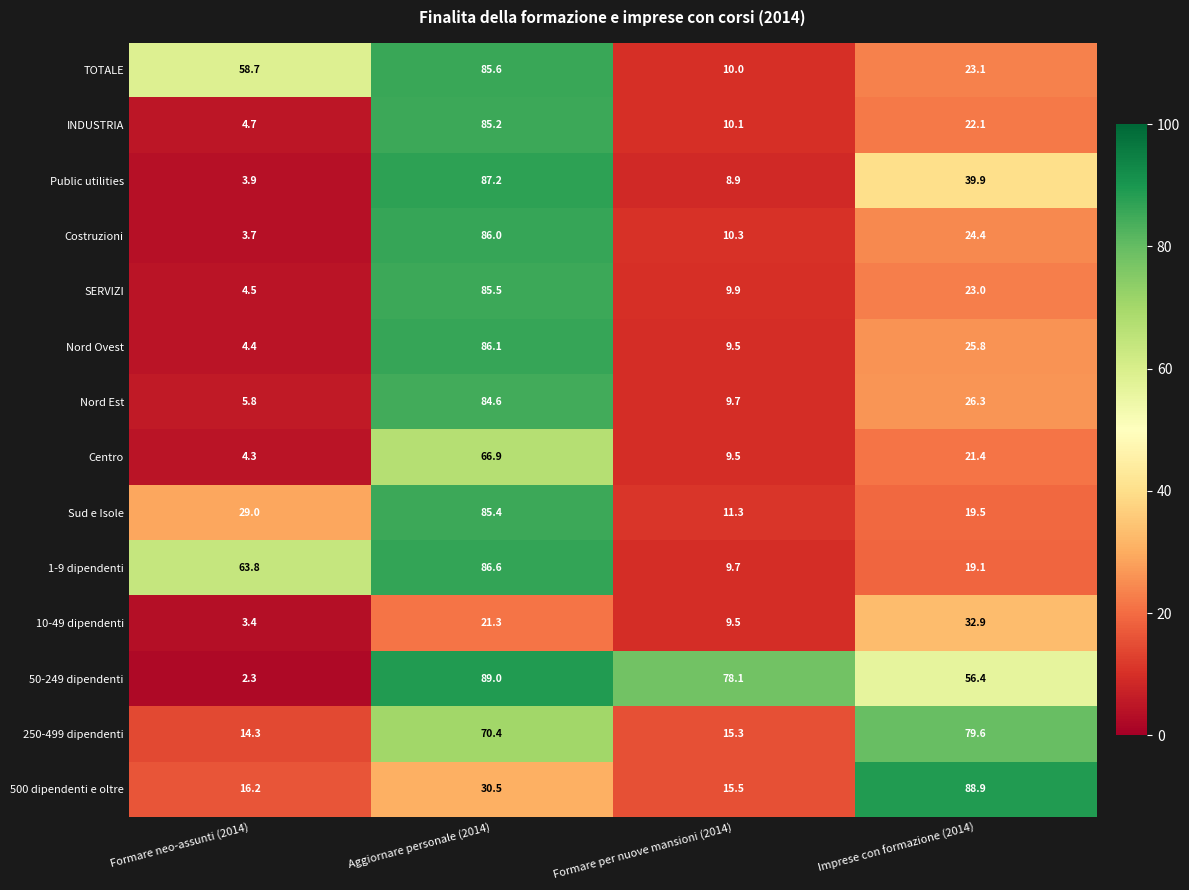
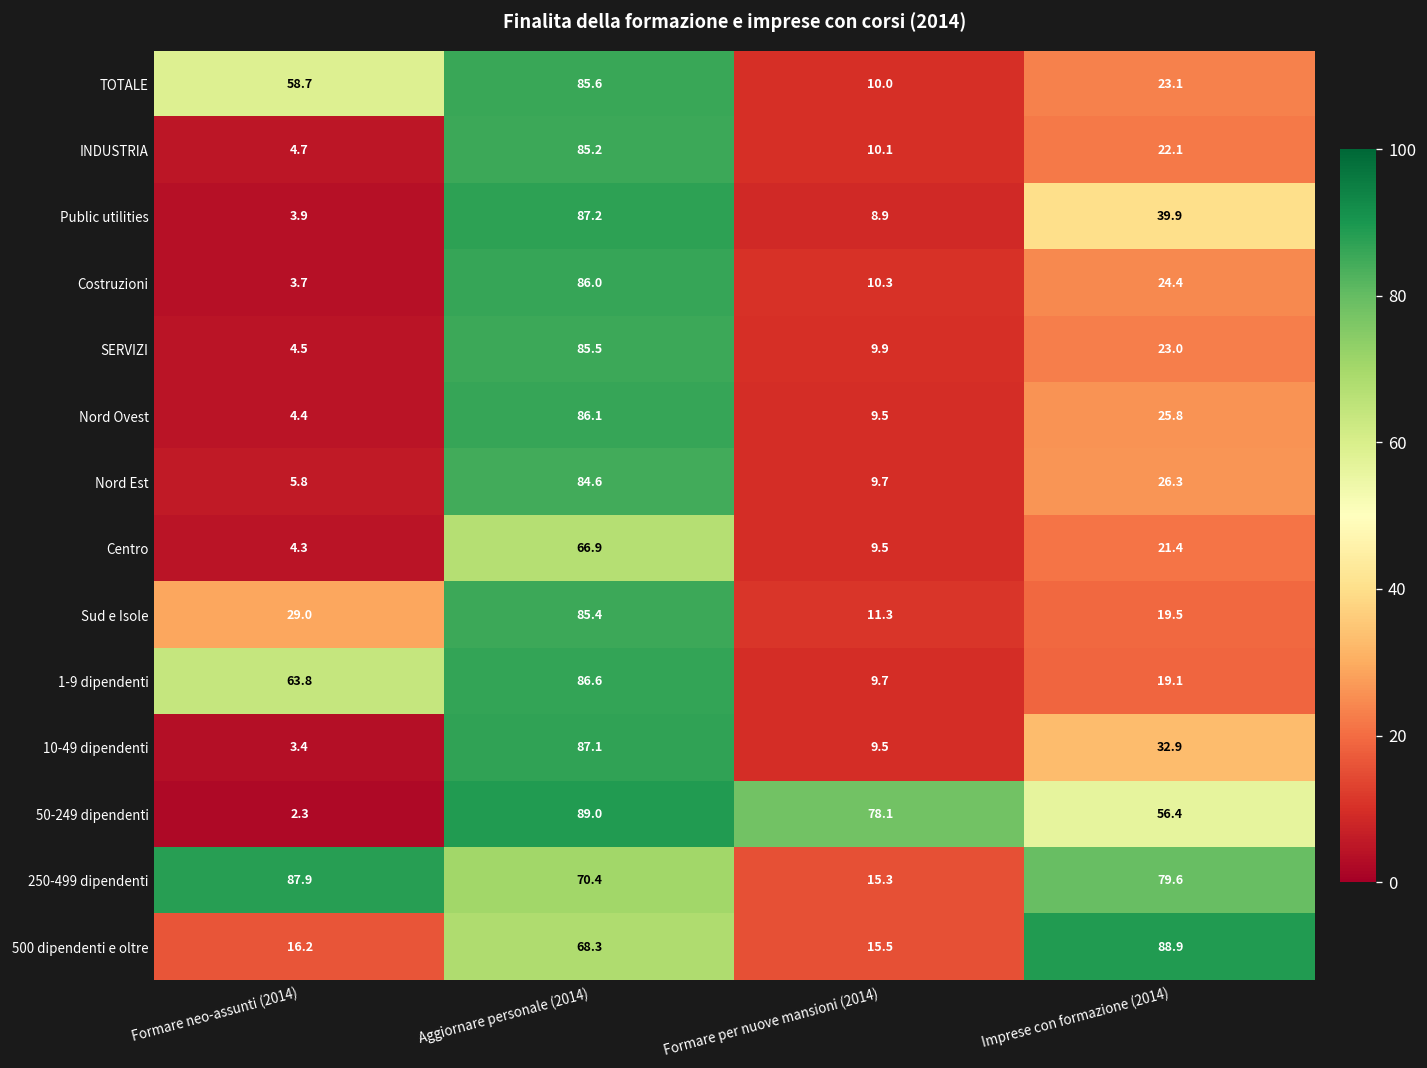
  {
    "TOTALE": {
      "Formare neo-assunti (2014)": 58.7,
      "Aggiornare personale (2014)": 85.6,
      "Formare per nuove mansioni (2014)": 10.0,
      "Imprese con formazione (2014)": 23.1
    },
    "INDUSTRIA": {
      "Formare neo-assunti (2014)": 4.7,
      "Aggiornare personale (2014)": 85.2,
      "Formare per nuove mansioni (2014)": 10.1,
      "Imprese con formazione (2014)": 22.1
    },
    "Public utilities": {
      "Formare neo-assunti (2014)": 3.9,
      "Aggiornare personale (2014)": 87.2,
      "Formare per nuove mansioni (2014)": 8.9,
      "Imprese con formazione (2014)": 39.9
    },
    "Costruzioni": {
      "Formare neo-assunti (2014)": 3.7,
      "Aggiornare personale (2014)": 86.0,
      "Formare per nuove mansioni (2014)": 10.3,
      "Imprese con formazione (2014)": 24.4
    },
    "SERVIZI": {
      "Formare neo-assunti (2014)": 4.5,
      "Aggiornare personale (2014)": 85.5,
      "Formare per nuove mansioni (2014)": 9.9,
      "Imprese con formazione (2014)": 23.0
    },
    "Nord Ovest": {
      "Formare neo-assunti (2014)": 4.4,
      "Aggiornare personale (2014)": 86.1,
      "Formare per nuove mansioni (2014)": 9.5,
      "Imprese con formazione (2014)": 25.8
    },
    "Nord Est": {
      "Formare neo-assunti (2014)": 5.8,
      "Aggiornare personale (2014)": 84.6,
      "Formare per nuove mansioni (2014)": 9.7,
      "Imprese con formazione (2014)": 26.3
    },
    "Centro": {
      "Formare neo-assunti (2014)": 4.3,
      "Aggiornare personale (2014)": 66.9,
      "Formare per nuove mansioni (2014)": 9.5,
      "Imprese con formazione (2014)": 21.4
    },
    "Sud e Isole": {
      "Formare neo-assunti (2014)": 29.0,
      "Aggiornare personale (2014)": 85.4,
      "Formare per nuove mansioni (2014)": 11.3,
      "Imprese con formazione (2014)": 19.5
    },
    "1-9 dipendenti": {
      "Formare neo-assunti (2014)": 63.8,
      "Aggiornare personale (2014)": 86.6,
      "Formare per nuove mansioni (2014)": 9.7,
      "Imprese con formazione (2014)": 19.1
    },
    "10-49 dipendenti": {
      "Formare neo-assunti (2014)": 3.4,
-     "Aggiornare personale (2014)": 21.3,
+     "Aggiornare personale (2014)": 87.1,
      "Formare per nuove mansioni (2014)": 9.5,
      "Imprese con formazione (2014)": 32.9
    },
    "50-249 dipendenti": {
      "Formare neo-assunti (2014)": 2.3,
      "Aggiornare personale (2014)": 89.0,
      "Formare per nuove mansioni (2014)": 78.1,
      "Imprese con formazione (2014)": 56.4
    },
    "250-499 dipendenti": {
-     "Formare neo-assunti (2014)": 14.3,
+     "Formare neo-assunti (2014)": 87.9,
      "Aggiornare personale (2014)": 70.4,
      "Formare per nuove mansioni (2014)": 15.3,
      "Imprese con formazione (2014)": 79.6
    },
    "500 dipendenti e oltre": {
      "Formare neo-assunti (2014)": 16.2,
-     "Aggiornare personale (2014)": 30.5,
+     "Aggiornare personale (2014)": 68.3,
      "Formare per nuove mansioni (2014)": 15.5,
      "Imprese con formazione (2014)": 88.9
    }
  }
